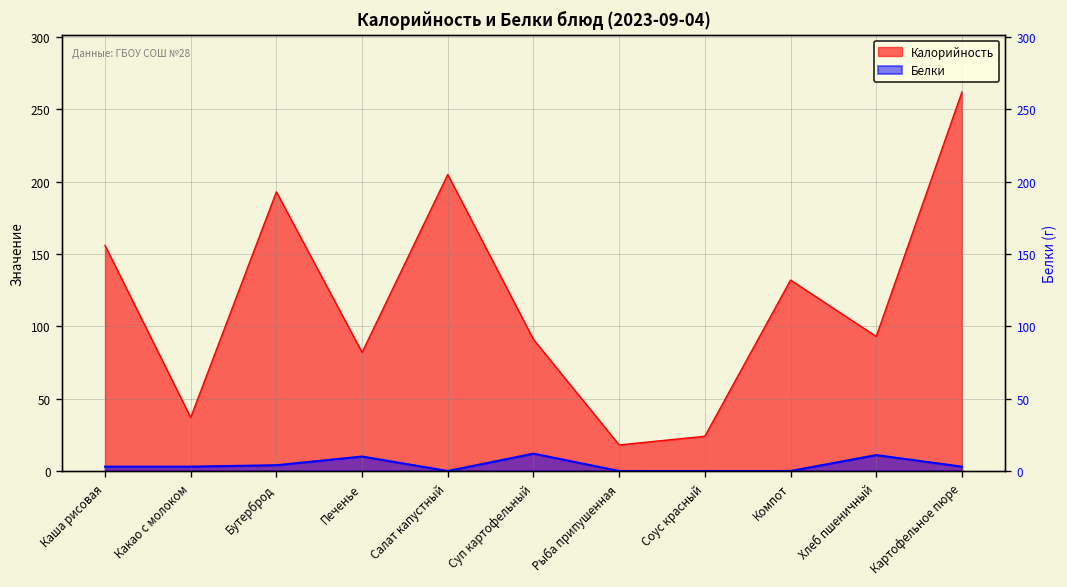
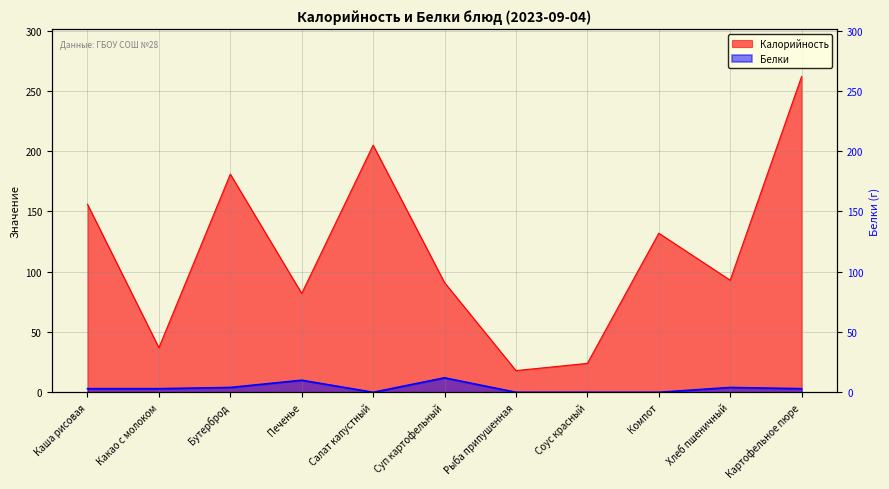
  {
    "Калорийность": {
      "Каша рисовая": 156,
      "Какао с молоком": 37,
-     "Бутерброд": 193,
+     "Бутерброд": 181,
      "Печенье": 82,
      "Салат капустный": 205,
      "Суп картофельный": 91,
      "Рыба припушенная": 18,
      "Соус красный": 24,
      "Компот": 132,
      "Хлеб пшеничный": 93,
      "Картофельное пюре": 262
    },
    "Белки": {
      "Каша рисовая": 3,
      "Какао с молоком": 3,
      "Бутерброд": 4,
      "Печенье": 10,
      "Салат капустный": 0,
      "Суп картофельный": 12,
      "Рыба припушенная": 0,
      "Соус красный": 0,
      "Компот": 0,
-     "Хлеб пшеничный": 11,
+     "Хлеб пшеничный": 4,
      "Картофельное пюре": 3
    }
  }
